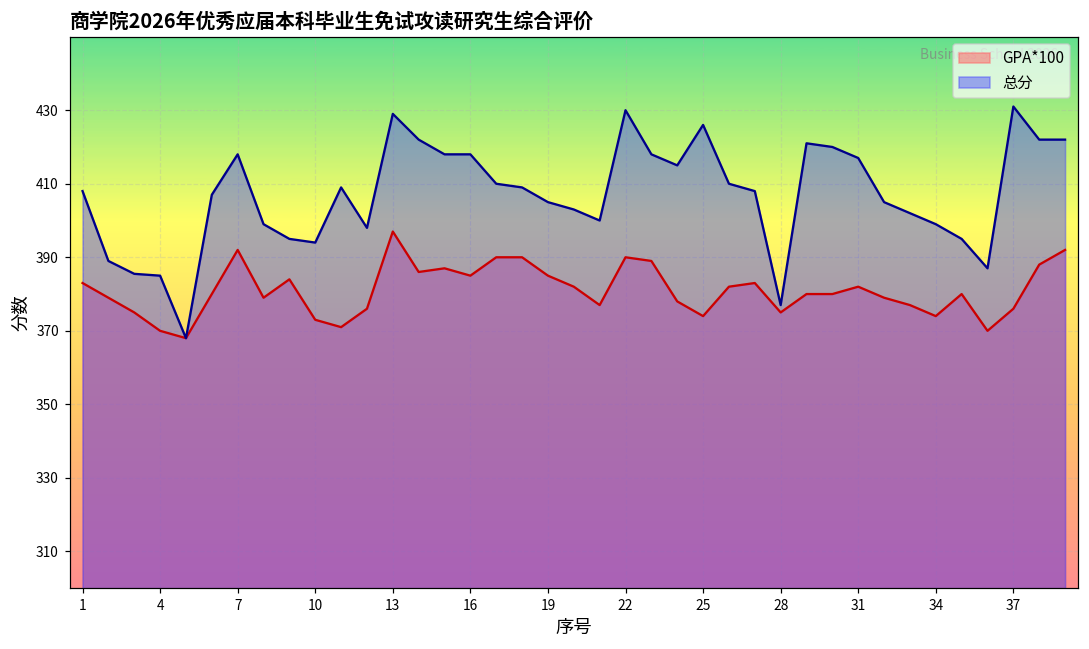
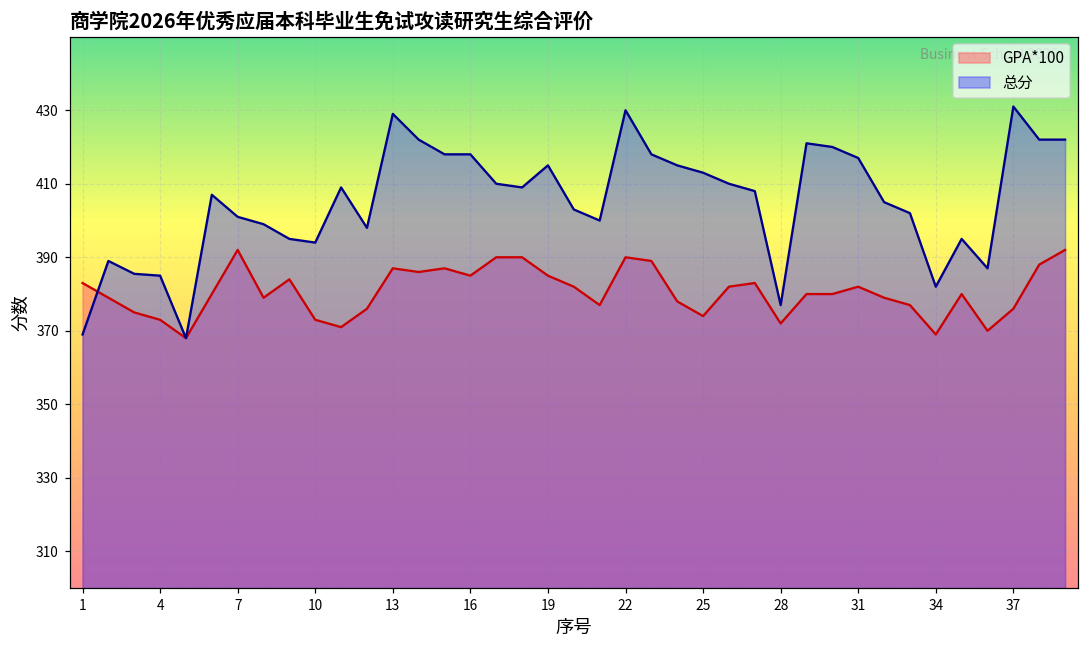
  {
    "GPA*100": {
      "1": 383,
-     "4": 370,
+     "4": 373,
      "7": 392,
      "10": 373,
-     "13": 397,
+     "13": 387,
      "16": 385,
      "19": 385,
      "22": 390,
      "25": 374,
-     "28": 375,
+     "28": 372,
      "31": 382,
-     "34": 374,
+     "34": 369,
      "37": 376
    },
    "总分": {
-     "1": 408,
+     "1": 369,
      "4": 385,
-     "7": 418,
+     "7": 401,
      "10": 394,
      "13": 429,
      "16": 418,
-     "19": 405,
+     "19": 415,
      "22": 430,
-     "25": 426,
+     "25": 413,
      "28": 377,
      "31": 417,
-     "34": 399,
+     "34": 382,
      "37": 431
    }
  }
